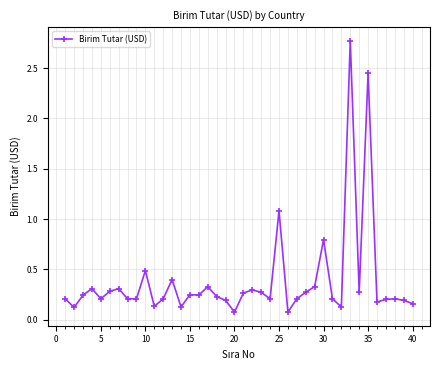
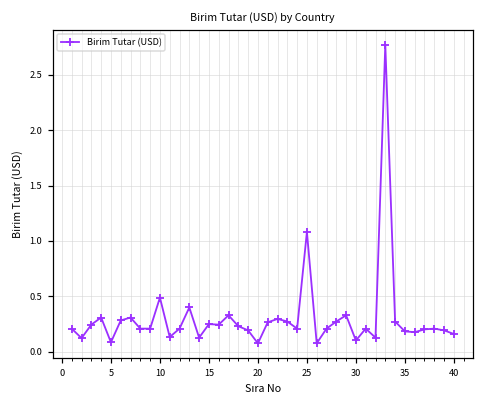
  {
-   "5": 0.21,
+   "5": 0.08,
    "10": 0.49,
    "15": 0.25,
    "20": 0.08,
    "25": 1.08,
-   "30": 0.80,
-   "35": 2.45,
+   "30": 0.10,
+   "35": 0.18,
    "40": 0.16
  }
